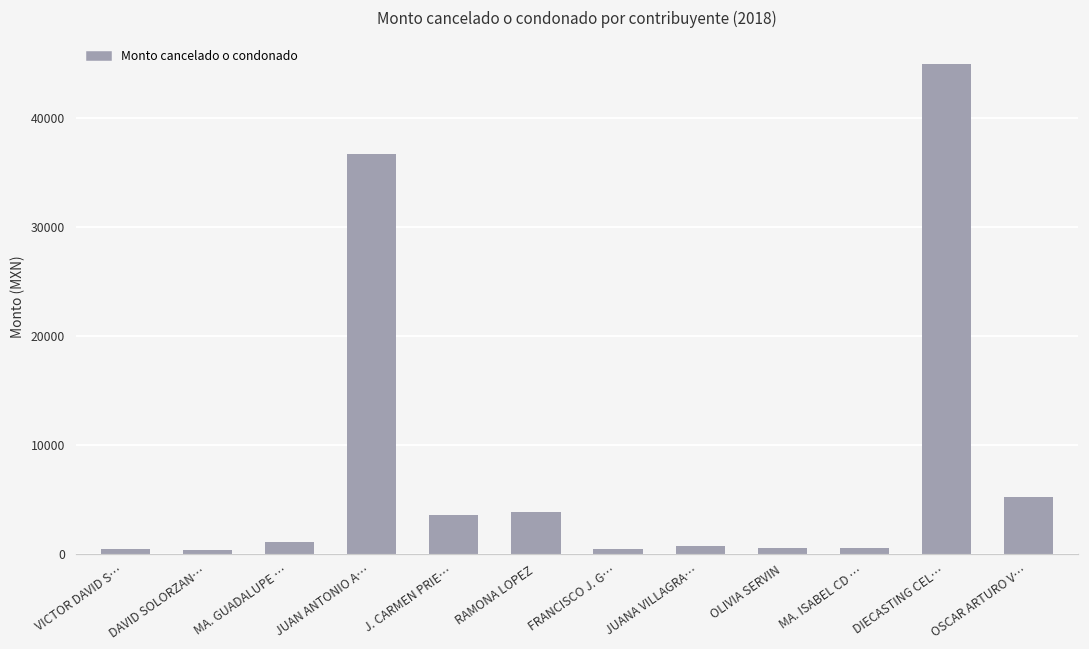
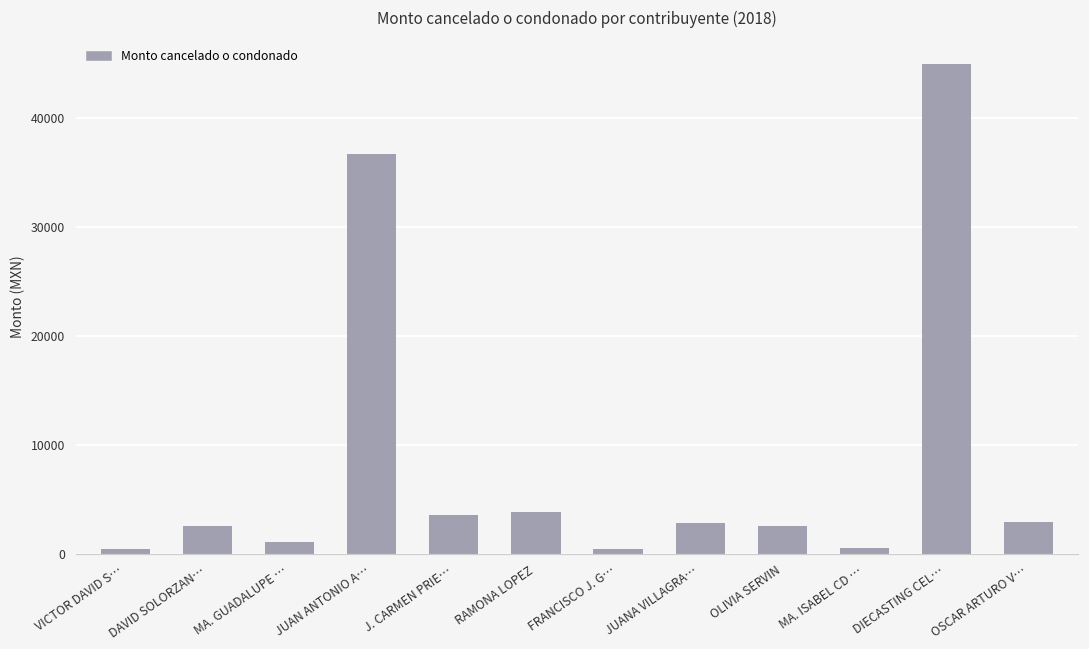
  {
    "VICTOR DAVID S…": 0,
-   "DAVID SOLORZAN…": 0,
+   "DAVID SOLORZAN…": 3000,
    "MA. GUADALUPE …": 1000,
    "JUAN ANTONIO A…": 37000,
    "J. CARMEN PRIE…": 4000,
    "RAMONA LOPEZ": 4000,
    "FRANCISCO J. G…": 0,
-   "JUANA VILLAGRA…": 1000,
-   "OLIVIA SERVIN": 0,
+   "JUANA VILLAGRA…": 3000,
+   "OLIVIA SERVIN": 3000,
    "MA. ISABEL CD …": 1000,
    "DIECASTING CEL…": 45000,
-   "OSCAR ARTURO V…": 5000
+   "OSCAR ARTURO V…": 3000
  }
